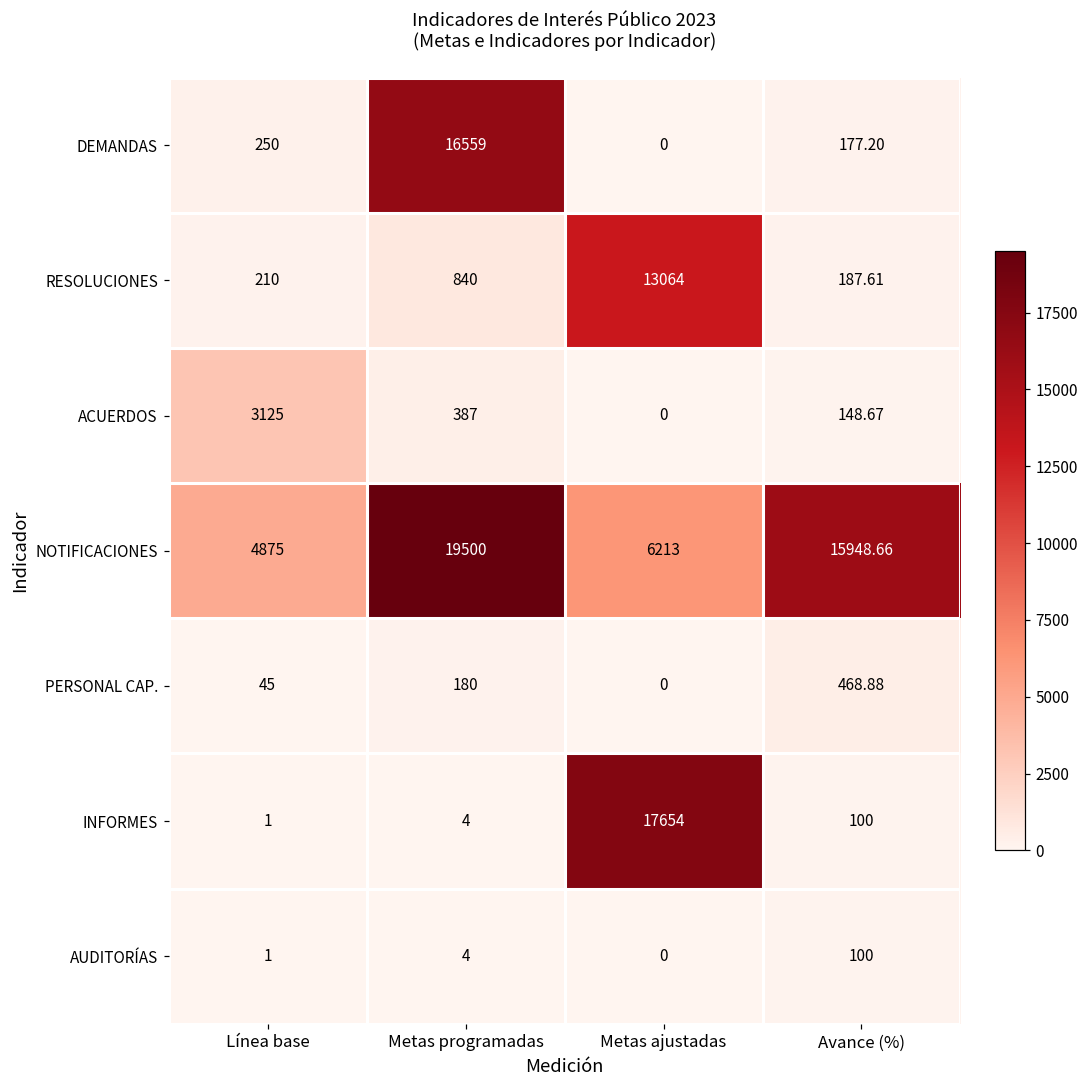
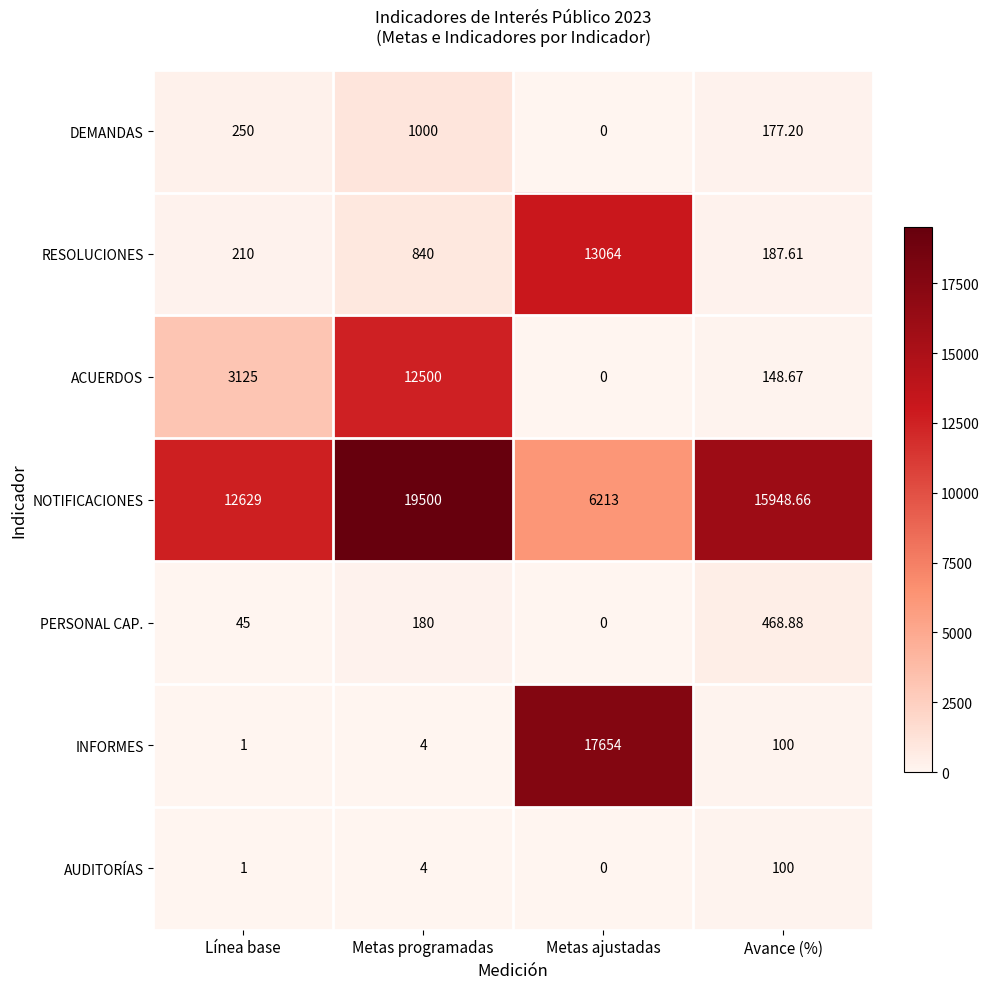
  {
    "DEMANDAS": {
      "Línea base": 250,
-     "Metas programadas": 16559,
+     "Metas programadas": 1000,
      "Metas ajustadas": 0,
      "Avance (%)": 177.20
    },
    "RESOLUCIONES": {
      "Línea base": 210,
      "Metas programadas": 840,
      "Metas ajustadas": 13064,
      "Avance (%)": 187.61
    },
    "ACUERDOS": {
      "Línea base": 3125,
-     "Metas programadas": 387,
+     "Metas programadas": 12500,
      "Metas ajustadas": 0,
      "Avance (%)": 148.67
    },
    "NOTIFICACIONES": {
-     "Línea base": 4875,
+     "Línea base": 12629,
      "Metas programadas": 19500,
      "Metas ajustadas": 6213,
      "Avance (%)": 15948.66
    },
    "PERSONAL CAP.": {
      "Línea base": 45,
      "Metas programadas": 180,
      "Metas ajustadas": 0,
      "Avance (%)": 468.88
    },
    "INFORMES": {
      "Línea base": 1,
      "Metas programadas": 4,
      "Metas ajustadas": 17654,
      "Avance (%)": 100
    },
    "AUDITORÍAS": {
      "Línea base": 1,
      "Metas programadas": 4,
      "Metas ajustadas": 0,
      "Avance (%)": 100
    }
  }
